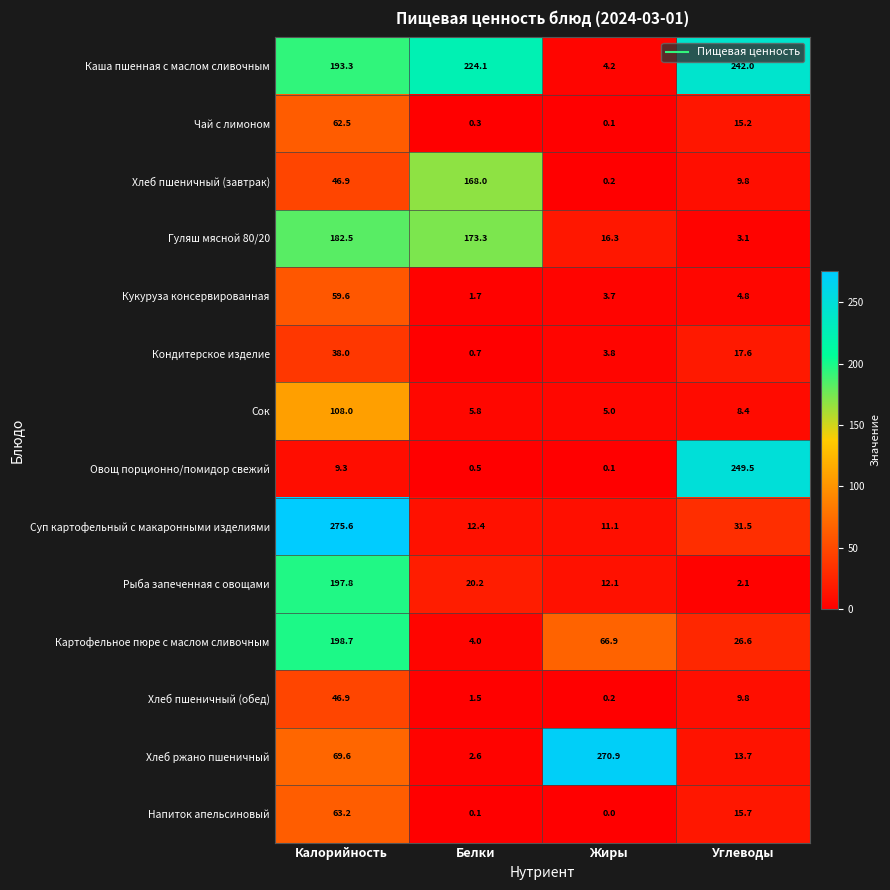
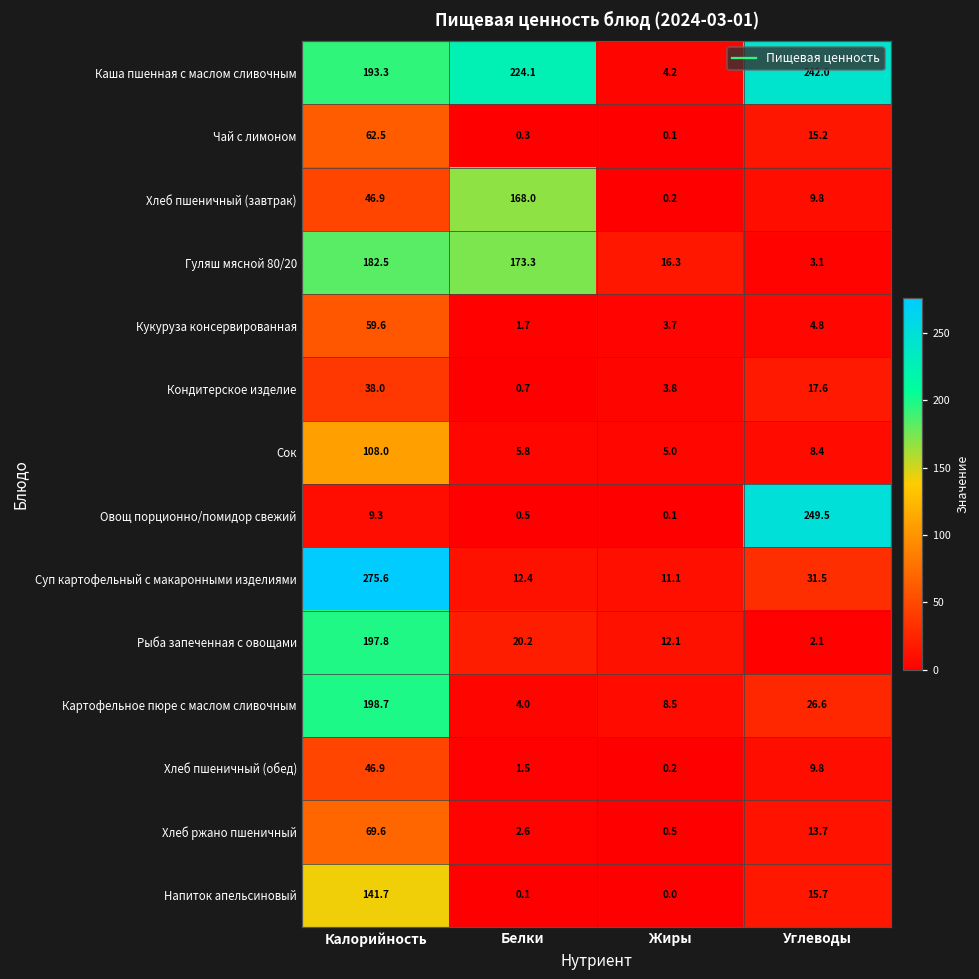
  {
    "Каша пшенная с маслом сливочным": {
      "Калорийность": 193.3,
      "Белки": 224.1,
      "Жиры": 4.2
    },
    "Чай с лимоном": {
      "Калорийность": 62.5,
      "Белки": 0.3,
      "Жиры": 0.1,
      "Углеводы": 15.2
    },
    "Хлеб пшеничный (завтрак)": {
      "Калорийность": 46.9,
      "Белки": 168.0,
      "Жиры": 0.2,
      "Углеводы": 9.8
    },
    "Гуляш мясной 80/20": {
      "Калорийность": 182.5,
      "Белки": 173.3,
      "Жиры": 16.3,
      "Углеводы": 3.1
    },
    "Кукуруза консервированная": {
      "Калорийность": 59.6,
      "Белки": 1.7,
      "Жиры": 3.7,
      "Углеводы": 4.8
    },
    "Кондитерское изделие": {
      "Калорийность": 38.0,
      "Белки": 0.7,
      "Жиры": 3.8,
      "Углеводы": 17.6
    },
    "Сок": {
      "Калорийность": 108.0,
      "Белки": 5.8,
      "Жиры": 5.0,
      "Углеводы": 8.4
    },
    "Овощ порционно/помидор свежий": {
      "Калорийность": 9.3,
      "Белки": 0.5,
      "Жиры": 0.1,
      "Углеводы": 249.5
    },
    "Суп картофельный с макаронными изделиями": {
      "Калорийность": 275.6,
      "Белки": 12.4,
      "Жиры": 11.1,
      "Углеводы": 31.5
    },
    "Рыба запеченная с овощами": {
      "Калорийность": 197.8,
      "Белки": 20.2,
      "Жиры": 12.1,
      "Углеводы": 2.1
    },
    "Картофельное пюре с маслом сливочным": {
      "Калорийность": 198.7,
      "Белки": 4.0,
-     "Жиры": 66.9,
+     "Жиры": 8.5,
      "Углеводы": 26.6
    },
    "Хлеб пшеничный (обед)": {
      "Калорийность": 46.9,
      "Белки": 1.5,
      "Жиры": 0.2,
      "Углеводы": 9.8
    },
    "Хлеб ржано пшеничный": {
      "Калорийность": 69.6,
      "Белки": 2.6,
-     "Жиры": 270.9,
+     "Жиры": 0.5,
      "Углеводы": 13.7
    },
    "Напиток апельсиновый": {
-     "Калорийность": 63.2,
+     "Калорийность": 141.7,
      "Белки": 0.1,
      "Жиры": 0.0,
      "Углеводы": 15.7
    }
  }
